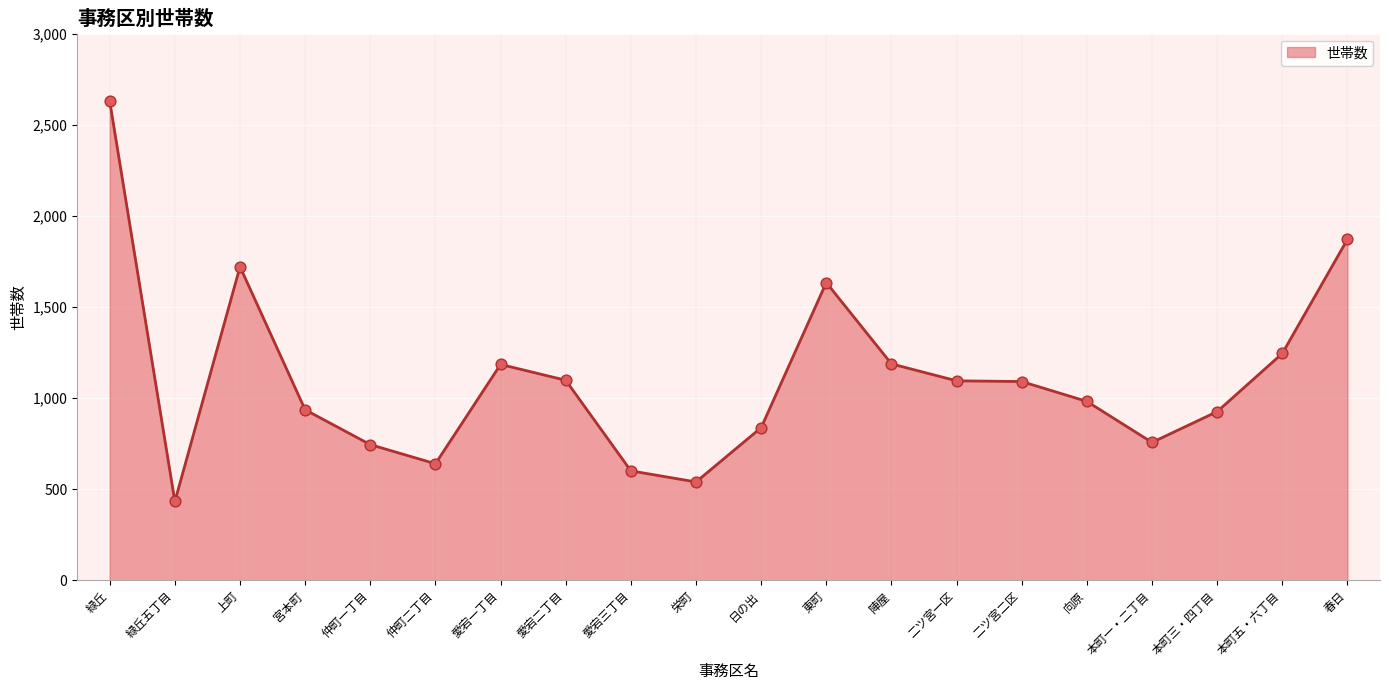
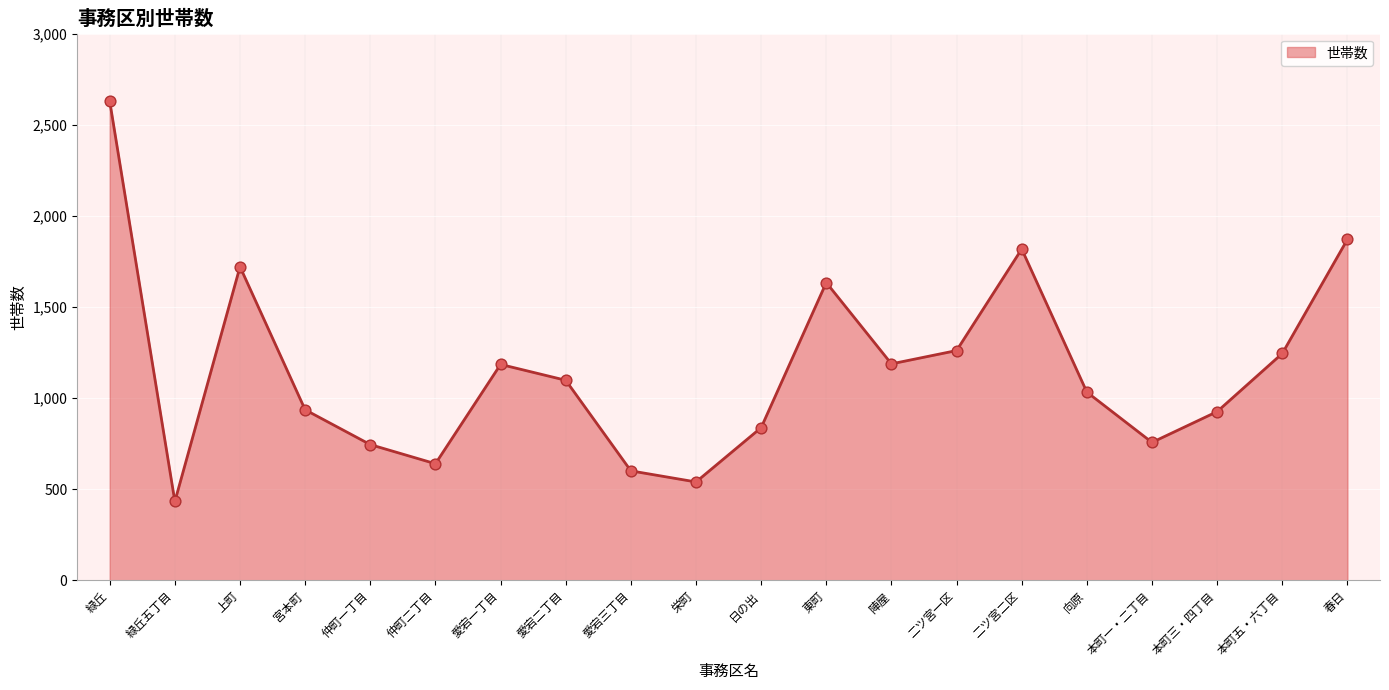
  {
    "緑丘": "2,630",
    "緑丘五丁目": "430",
    "上町": "1,720",
    "宮本町": "940",
    "仲町一丁目": "750",
    "仲町二丁目": "640",
    "愛宕一丁目": "1,190",
    "愛宕二丁目": "1,100",
    "愛宕三丁目": "600",
    "栄町": "540",
    "日の出": "840",
    "東町": "1,630",
    "陣屋": "1,190",
-   "二ツ宮一区": "1,100",
-   "二ツ宮二区": "1,090",
-   "向原": "980",
+   "二ツ宮一区": "1,260",
+   "二ツ宮二区": "1,820",
+   "向原": "1,030",
    "本町一・二丁目": "760",
    "本町三・四丁目": "930",
    "本町五・六丁目": "1,250",
    "春日": "1,870"
  }
